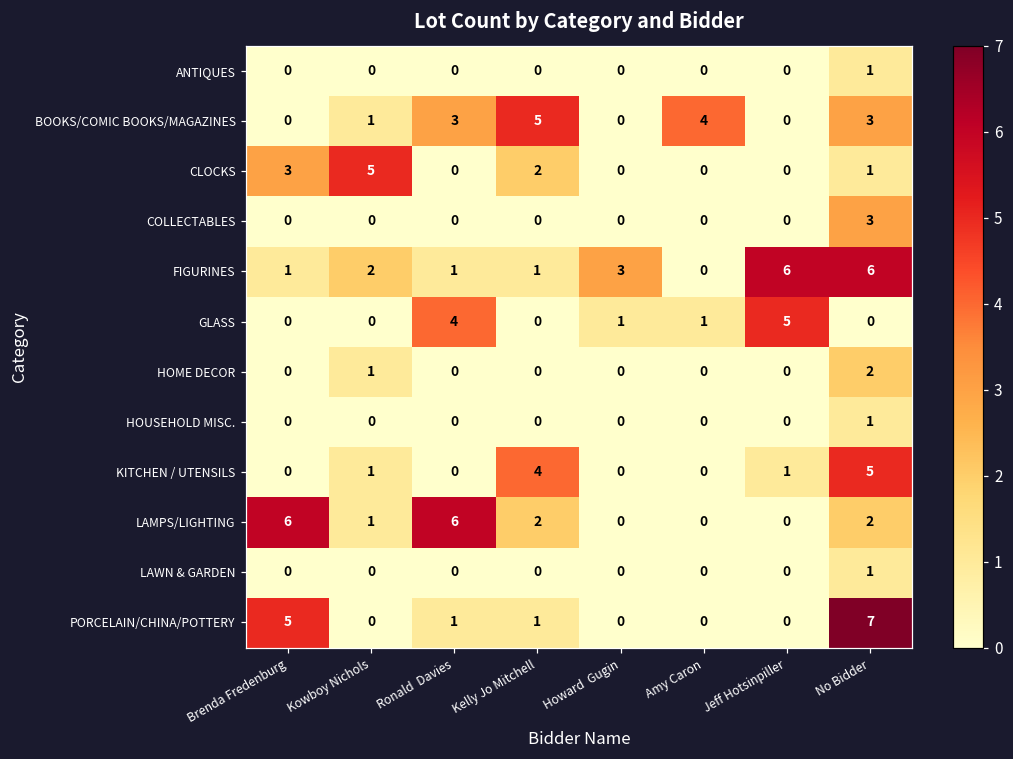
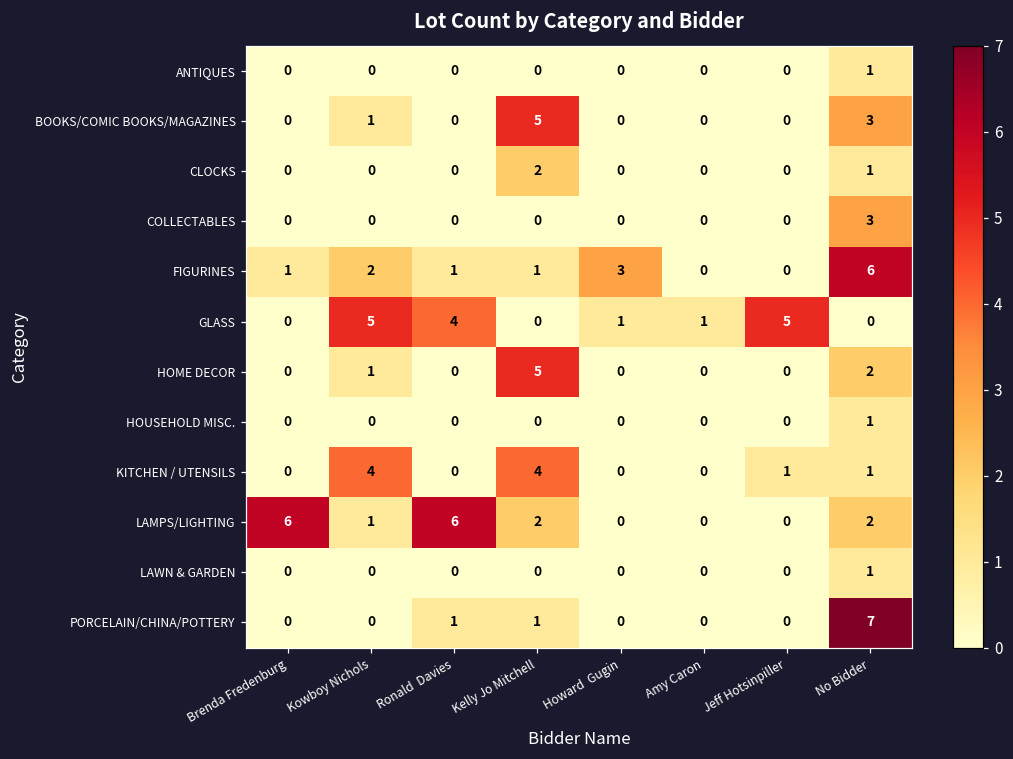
  {
    "ANTIQUES": {
      "Brenda Fredenburg": 0,
      "Kowboy Nichols": 0,
      "Ronald Davies": 0,
      "Kelly Jo Mitchell": 0,
      "Howard Gugin": 0,
      "Amy Caron": 0,
      "Jeff Hotsinpiller": 0,
      "No Bidder": 1
    },
    "BOOKS/COMIC BOOKS/MAGAZINES": {
      "Brenda Fredenburg": 0,
      "Kowboy Nichols": 1,
-     "Ronald Davies": 3,
+     "Ronald Davies": 0,
      "Kelly Jo Mitchell": 5,
      "Howard Gugin": 0,
-     "Amy Caron": 4,
+     "Amy Caron": 0,
      "Jeff Hotsinpiller": 0,
      "No Bidder": 3
    },
    "CLOCKS": {
-     "Brenda Fredenburg": 3,
-     "Kowboy Nichols": 5,
+     "Brenda Fredenburg": 0,
+     "Kowboy Nichols": 0,
      "Ronald Davies": 0,
      "Kelly Jo Mitchell": 2,
      "Howard Gugin": 0,
      "Amy Caron": 0,
      "Jeff Hotsinpiller": 0,
      "No Bidder": 1
    },
    "COLLECTABLES": {
      "Brenda Fredenburg": 0,
      "Kowboy Nichols": 0,
      "Ronald Davies": 0,
      "Kelly Jo Mitchell": 0,
      "Howard Gugin": 0,
      "Amy Caron": 0,
      "Jeff Hotsinpiller": 0,
      "No Bidder": 3
    },
    "FIGURINES": {
      "Brenda Fredenburg": 1,
      "Kowboy Nichols": 2,
      "Ronald Davies": 1,
      "Kelly Jo Mitchell": 1,
      "Howard Gugin": 3,
      "Amy Caron": 0,
-     "Jeff Hotsinpiller": 6,
+     "Jeff Hotsinpiller": 0,
      "No Bidder": 6
    },
    "GLASS": {
      "Brenda Fredenburg": 0,
-     "Kowboy Nichols": 0,
+     "Kowboy Nichols": 5,
      "Ronald Davies": 4,
      "Kelly Jo Mitchell": 0,
      "Howard Gugin": 1,
      "Amy Caron": 1,
      "Jeff Hotsinpiller": 5,
      "No Bidder": 0
    },
    "HOME DECOR": {
      "Brenda Fredenburg": 0,
      "Kowboy Nichols": 1,
      "Ronald Davies": 0,
-     "Kelly Jo Mitchell": 0,
+     "Kelly Jo Mitchell": 5,
      "Howard Gugin": 0,
      "Amy Caron": 0,
      "Jeff Hotsinpiller": 0,
      "No Bidder": 2
    },
    "HOUSEHOLD MISC.": {
      "Brenda Fredenburg": 0,
      "Kowboy Nichols": 0,
      "Ronald Davies": 0,
      "Kelly Jo Mitchell": 0,
      "Howard Gugin": 0,
      "Amy Caron": 0,
      "Jeff Hotsinpiller": 0,
      "No Bidder": 1
    },
    "KITCHEN / UTENSILS": {
      "Brenda Fredenburg": 0,
-     "Kowboy Nichols": 1,
+     "Kowboy Nichols": 4,
      "Ronald Davies": 0,
      "Kelly Jo Mitchell": 4,
      "Howard Gugin": 0,
      "Amy Caron": 0,
      "Jeff Hotsinpiller": 1,
-     "No Bidder": 5
+     "No Bidder": 1
    },
    "LAMPS/LIGHTING": {
      "Brenda Fredenburg": 6,
      "Kowboy Nichols": 1,
      "Ronald Davies": 6,
      "Kelly Jo Mitchell": 2,
      "Howard Gugin": 0,
      "Amy Caron": 0,
      "Jeff Hotsinpiller": 0,
      "No Bidder": 2
    },
    "LAWN & GARDEN": {
      "Brenda Fredenburg": 0,
      "Kowboy Nichols": 0,
      "Ronald Davies": 0,
      "Kelly Jo Mitchell": 0,
      "Howard Gugin": 0,
      "Amy Caron": 0,
      "Jeff Hotsinpiller": 0,
      "No Bidder": 1
    },
    "PORCELAIN/CHINA/POTTERY": {
-     "Brenda Fredenburg": 5,
+     "Brenda Fredenburg": 0,
      "Kowboy Nichols": 0,
      "Ronald Davies": 1,
      "Kelly Jo Mitchell": 1,
      "Howard Gugin": 0,
      "Amy Caron": 0,
      "Jeff Hotsinpiller": 0,
      "No Bidder": 7
    }
  }
